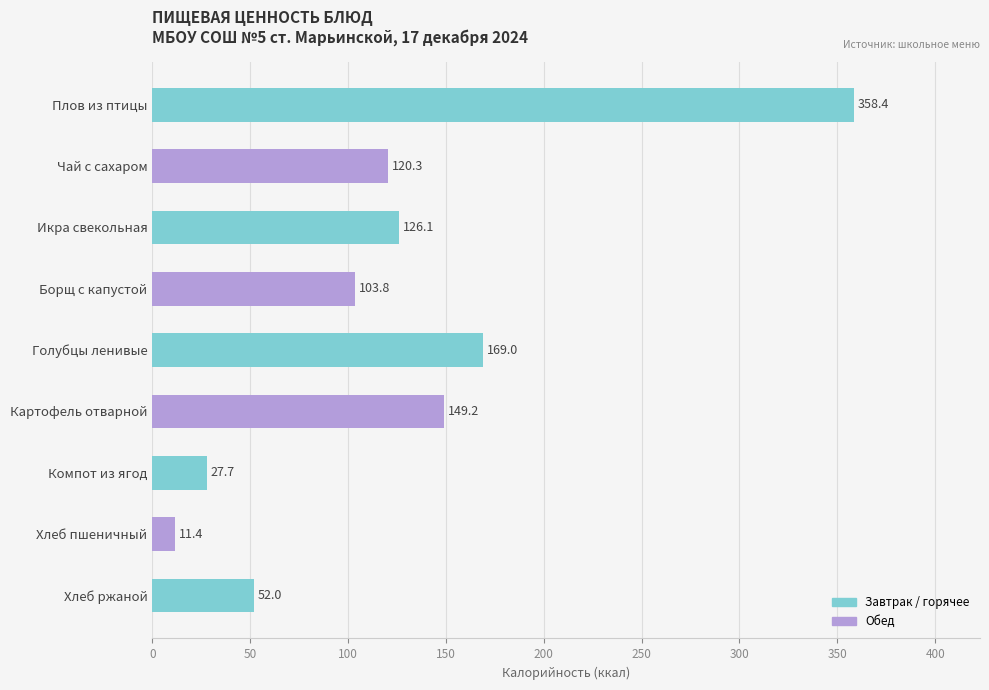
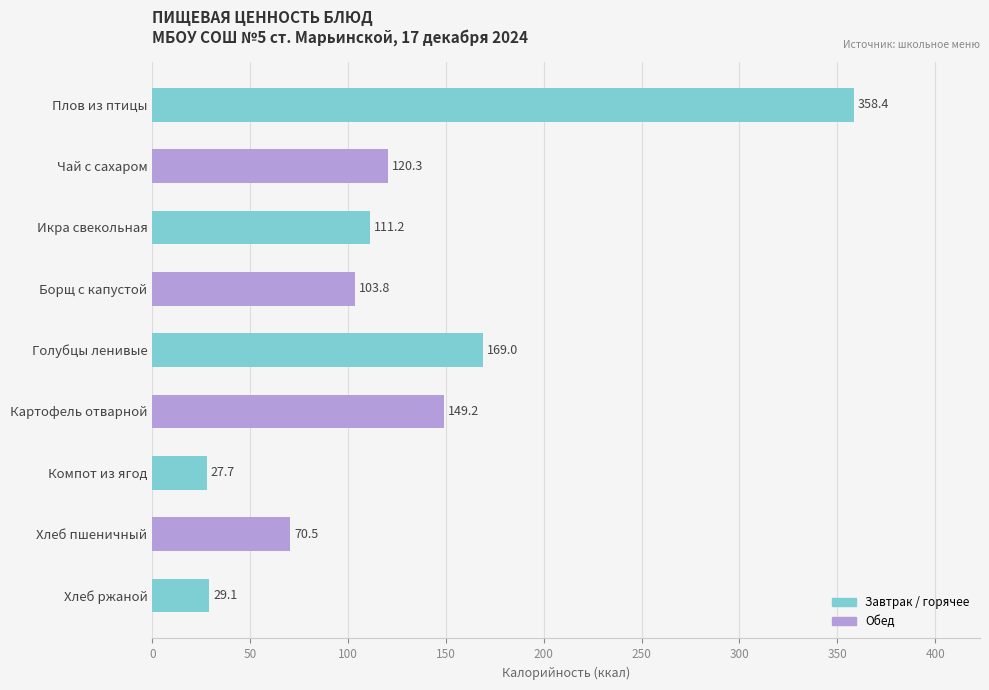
  {
    "Плов из птицы": 358.4,
    "Чай с сахаром": 120.3,
-   "Икра свекольная": 126.1,
+   "Икра свекольная": 111.2,
    "Борщ с капустой": 103.8,
    "Голубцы ленивые": 169.0,
    "Картофель отварной": 149.2,
    "Компот из ягод": 27.7,
-   "Хлеб пшеничный": 11.4,
-   "Хлеб ржаной": 52.0
+   "Хлеб пшеничный": 70.5,
+   "Хлеб ржаной": 29.1
  }
